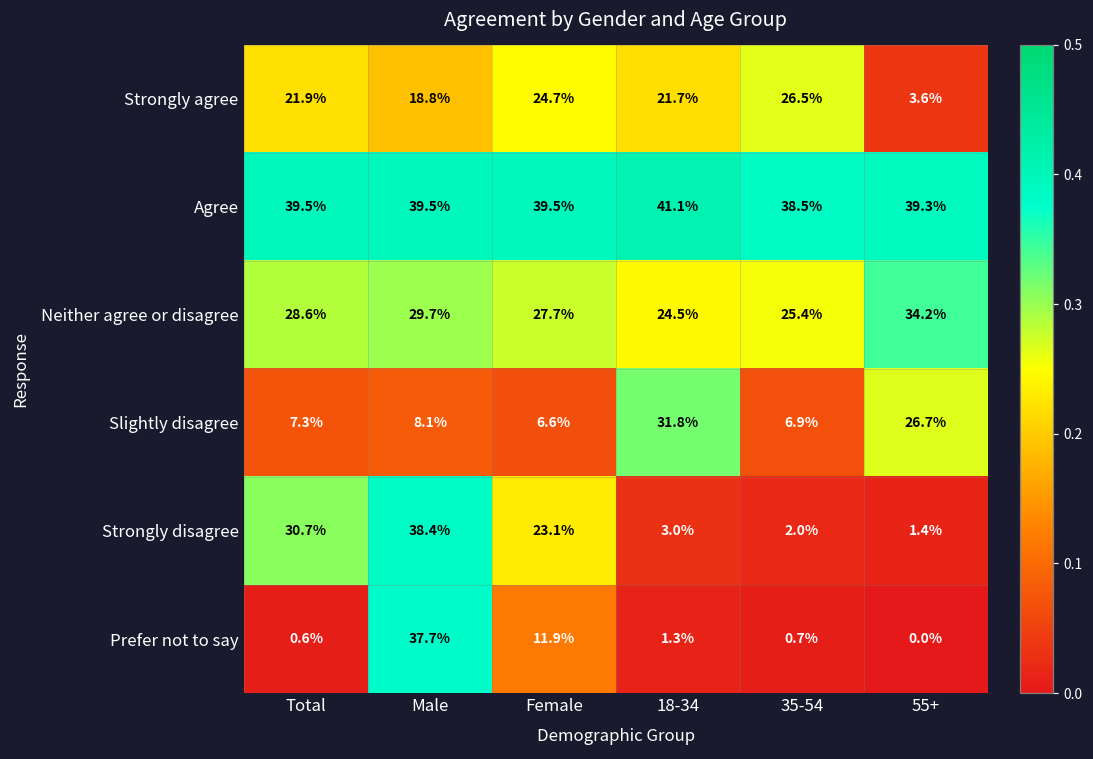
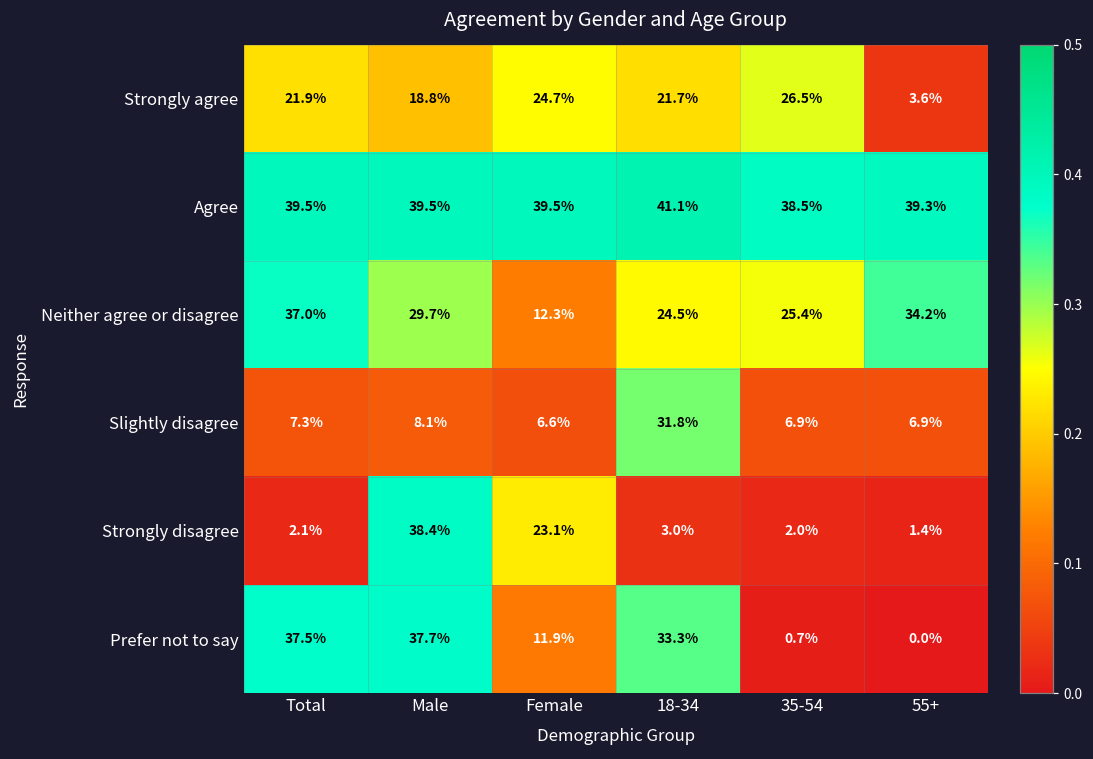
  {
    "Strongly agree": {
      "Total": "21.9%",
      "Male": "18.8%",
      "Female": "24.7%",
      "18-34": "21.7%",
      "35-54": "26.5%",
      "55+": "3.6%"
    },
    "Agree": {
      "Total": "39.5%",
      "Male": "39.5%",
      "Female": "39.5%",
      "18-34": "41.1%",
      "35-54": "38.5%",
      "55+": "39.3%"
    },
    "Neither agree or disagree": {
-     "Total": "28.6%",
+     "Total": "37.0%",
      "Male": "29.7%",
-     "Female": "27.7%",
+     "Female": "12.3%",
      "18-34": "24.5%",
      "35-54": "25.4%",
      "55+": "34.2%"
    },
    "Slightly disagree": {
      "Total": "7.3%",
      "Male": "8.1%",
      "Female": "6.6%",
      "18-34": "31.8%",
      "35-54": "6.9%",
-     "55+": "26.7%"
+     "55+": "6.9%"
    },
    "Strongly disagree": {
-     "Total": "30.7%",
+     "Total": "2.1%",
      "Male": "38.4%",
      "Female": "23.1%",
      "18-34": "3.0%",
      "35-54": "2.0%",
      "55+": "1.4%"
    },
    "Prefer not to say": {
-     "Total": "0.6%",
+     "Total": "37.5%",
      "Male": "37.7%",
      "Female": "11.9%",
-     "18-34": "1.3%",
+     "18-34": "33.3%",
      "35-54": "0.7%",
      "55+": "0.0%"
    }
  }
